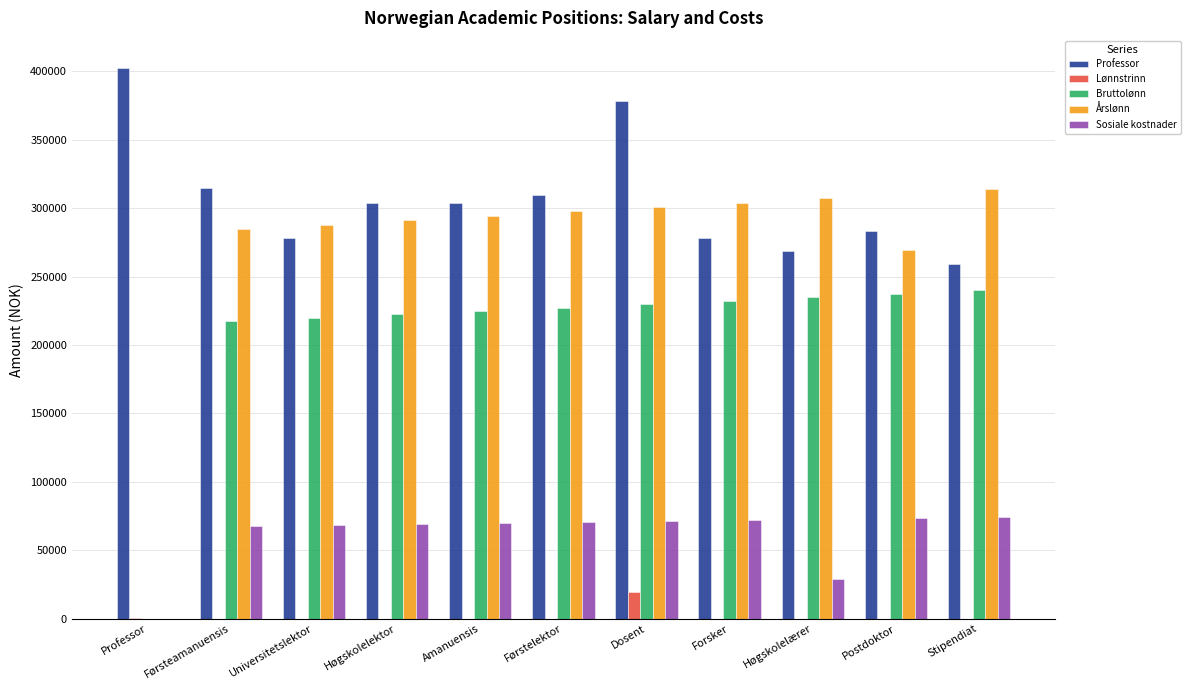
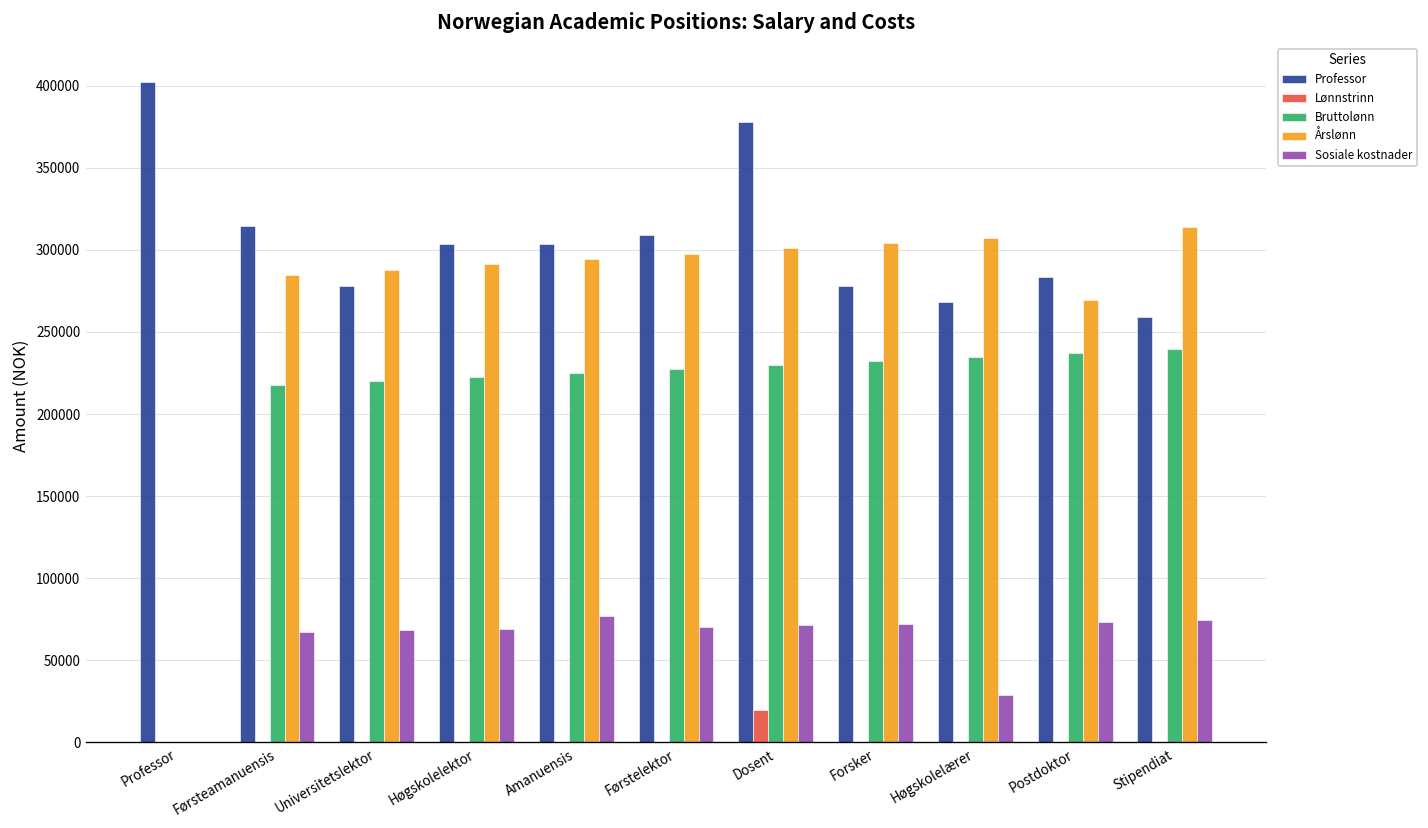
  {
    "Professor": {
      "Professor": 402000,
      "Førsteamanuensis": 314000,
      "Universitetslektor": 278000,
      "Høgskolelektor": 304000,
      "Amanuensis": 304000,
      "Førstelektor": 309000,
      "Dosent": 378000,
      "Forsker": 278000,
      "Høgskolelærer": 268000,
      "Postdoktor": 283000,
      "Stipendiat": 259000
    },
    "Lønnstrinn": {
      "Dosent": 20000
    },
    "Bruttolønn": {
      "Professor": 0,
      "Førsteamanuensis": 217000,
      "Universitetslektor": 220000,
      "Høgskolelektor": 222000,
      "Amanuensis": 225000,
      "Førstelektor": 227000,
      "Dosent": 230000,
      "Forsker": 232000,
      "Høgskolelærer": 235000,
      "Postdoktor": 237000,
      "Stipendiat": 240000
    },
    "Årslønn": {
      "Professor": 0,
      "Førsteamanuensis": 285000,
      "Universitetslektor": 288000,
      "Høgskolelektor": 291000,
      "Amanuensis": 294000,
      "Førstelektor": 298000,
      "Dosent": 301000,
      "Forsker": 304000,
      "Høgskolelærer": 307000,
      "Postdoktor": 270000,
      "Stipendiat": 314000
    },
    "Sosiale kostnader": {
      "Professor": 0,
      "Førsteamanuensis": 67000,
      "Universitetslektor": 68000,
      "Høgskolelektor": 69000,
-     "Amanuensis": 70000,
+     "Amanuensis": 77000,
      "Førstelektor": 70000,
      "Dosent": 71000,
      "Forsker": 72000,
      "Høgskolelærer": 29000,
      "Postdoktor": 73000,
      "Stipendiat": 74000
    }
  }
